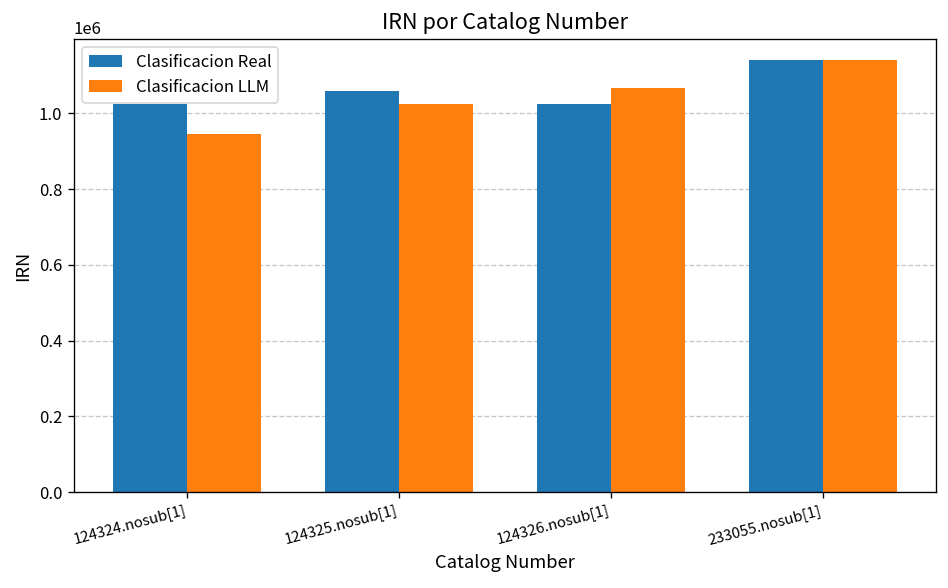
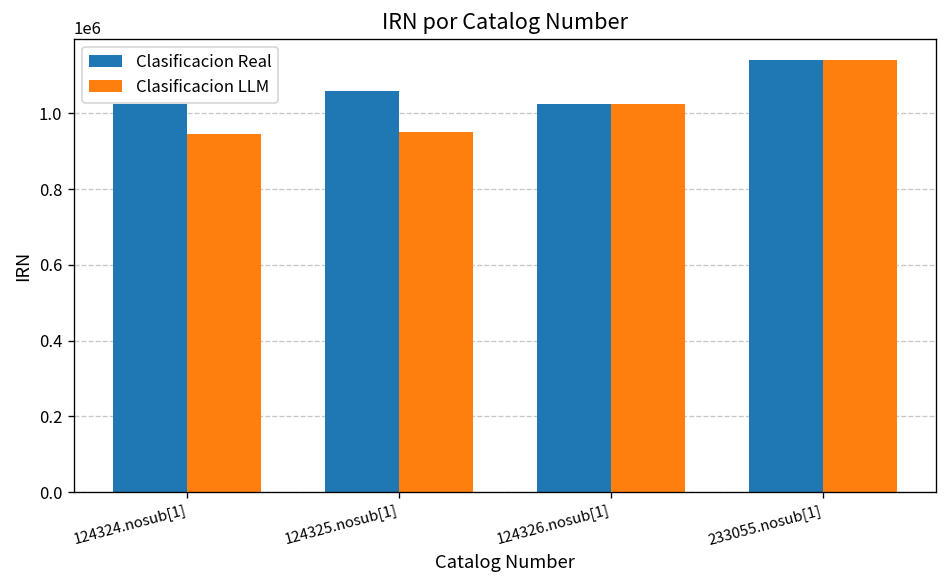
  {
    "Clasificacion Real": {
      "124324.nosub[1]": 1030000,
      "124325.nosub[1]": 1060000,
      "124326.nosub[1]": 1030000,
      "233055.nosub[1]": 1140000
    },
    "Clasificacion LLM": {
      "124324.nosub[1]": 950000,
-     "124325.nosub[1]": 1030000,
-     "124326.nosub[1]": 1070000,
+     "124325.nosub[1]": 950000,
+     "124326.nosub[1]": 1030000,
      "233055.nosub[1]": 1140000
    }
  }
